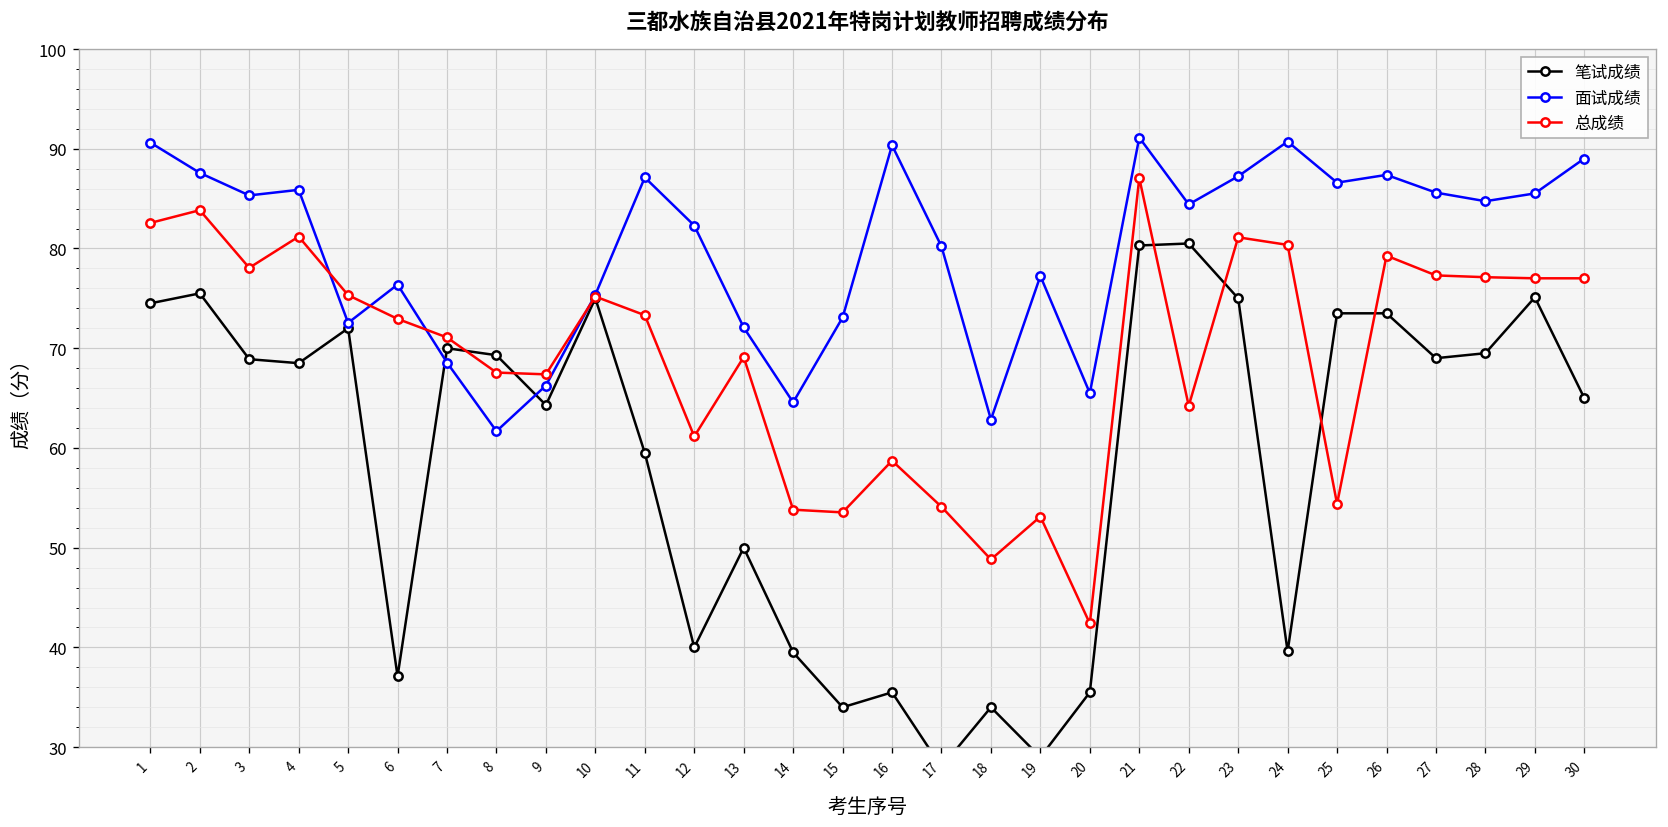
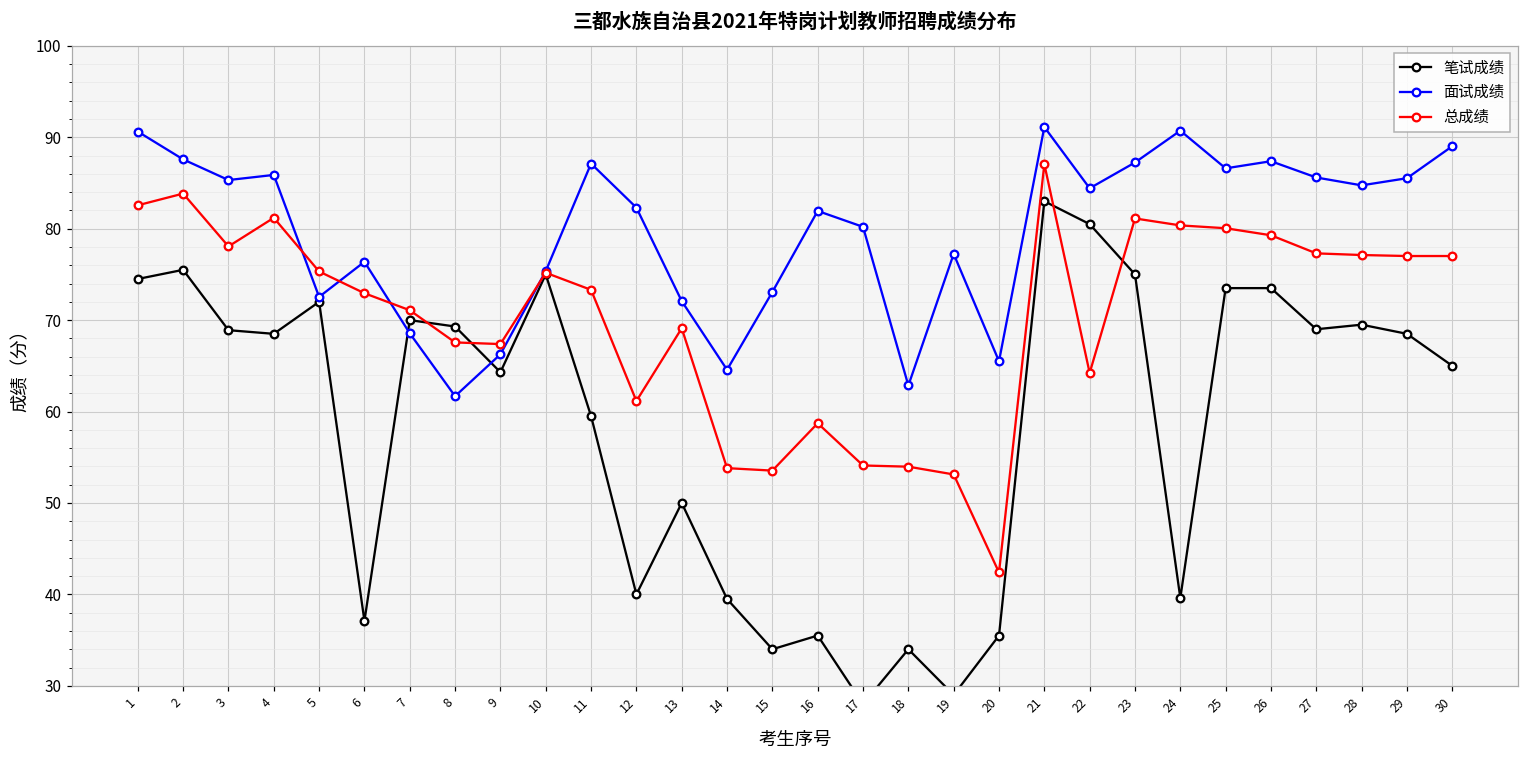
  {
    "笔试成绩": {
      "1": 75,
      "2": 76,
      "3": 69,
      "4": 69,
      "5": 72,
      "6": 37,
      "7": 70,
      "8": 69,
      "9": 64,
      "11": 60,
      "12": 40,
      "13": 50,
      "14": 40,
      "15": 34,
      "16": 36,
      "18": 34,
      "20": 36,
-     "21": 80,
+     "21": 83,
      "22": 81,
      "23": 75,
      "24": 40,
      "25": 74,
      "26": 74,
      "27": 69,
      "28": 70,
-     "29": 75,
+     "29": 69,
      "30": 65
    },
    "面试成绩": {
      "1": 91,
      "2": 88,
      "3": 85,
      "4": 86,
      "5": 73,
      "6": 76,
      "7": 69,
      "8": 62,
      "9": 66,
      "11": 87,
      "12": 82,
      "13": 72,
      "14": 65,
      "15": 73,
-     "16": 90,
+     "16": 82,
      "17": 80,
      "18": 63,
      "19": 77,
      "20": 66,
      "21": 91,
      "22": 84,
      "23": 87,
      "24": 91,
      "25": 87,
      "26": 87,
      "27": 86,
      "28": 85,
      "29": 86,
      "30": 89
    },
    "总成绩": {
      "1": 83,
      "2": 84,
      "3": 78,
      "4": 81,
      "5": 75,
      "6": 73,
      "7": 71,
      "8": 68,
      "9": 67,
      "11": 73,
      "12": 61,
      "13": 69,
      "14": 54,
      "15": 54,
      "16": 59,
      "17": 54,
-     "18": 49,
+     "18": 54,
      "19": 53,
      "20": 42,
      "21": 87,
      "22": 64,
      "23": 81,
      "24": 80,
-     "25": 54,
+     "25": 80,
      "26": 79,
      "27": 77,
      "28": 77,
      "29": 77,
      "30": 77
    }
  }
